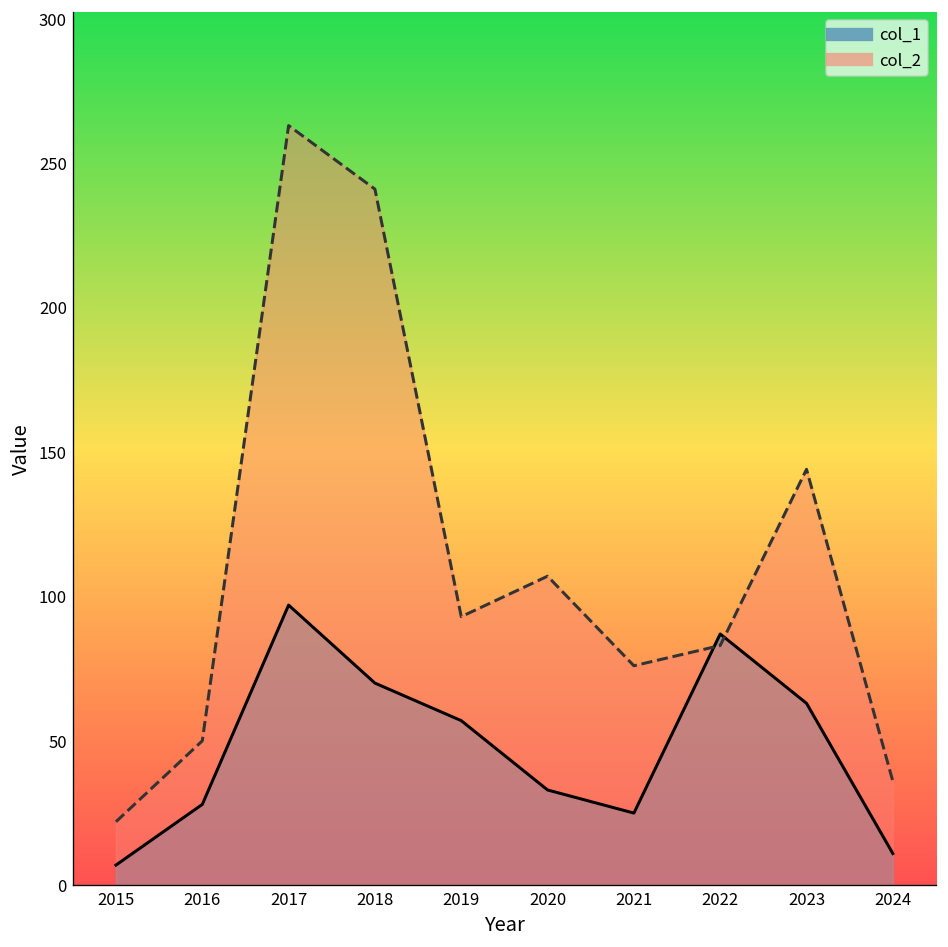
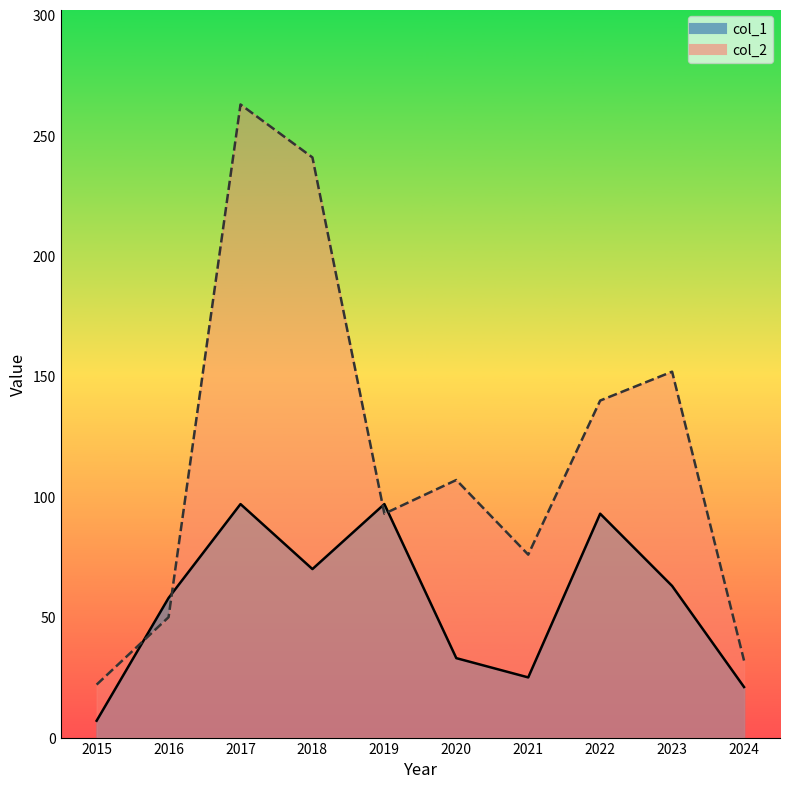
  {
    "col_1": {
      "2015": 7,
-     "2016": 28,
+     "2016": 58,
      "2017": 97,
      "2018": 70,
-     "2019": 57,
+     "2019": 97,
      "2020": 33,
      "2021": 25,
-     "2022": 87,
+     "2022": 93,
      "2023": 63,
-     "2024": 11
+     "2024": 21
    },
    "col_2": {
      "2015": 22,
      "2016": 50,
      "2017": 263,
      "2018": 241,
      "2019": 93,
      "2020": 107,
      "2021": 76,
-     "2022": 83,
-     "2023": 144,
-     "2024": 36
+     "2022": 140,
+     "2023": 152,
+     "2024": 32
    }
  }
